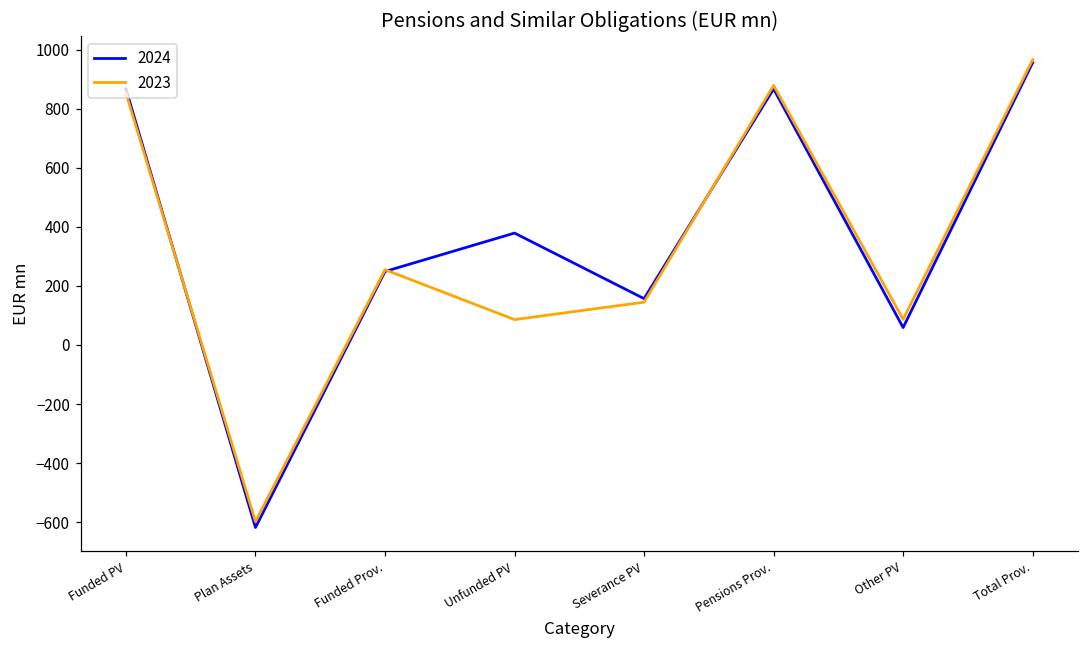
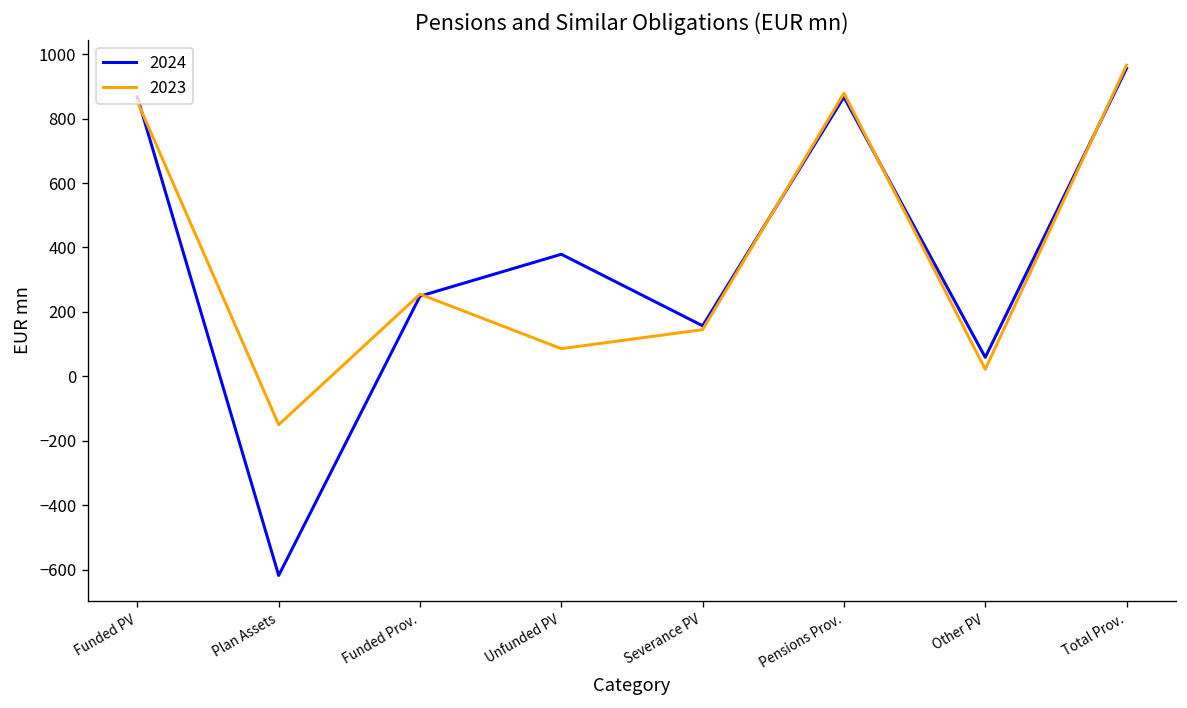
  {
    "2024": {
      "Plan Assets": -620,
      "Unfunded PV": 380,
      "Severance PV": 160,
      "Pensions Prov.": 870,
      "Other PV": 60,
      "Total Prov.": 960
    },
    "2023": {
-     "Plan Assets": -600,
+     "Plan Assets": -150,
      "Unfunded PV": 90,
      "Severance PV": 150,
      "Pensions Prov.": 880,
-     "Other PV": 90,
+     "Other PV": 20,
      "Total Prov.": 970
    }
  }
